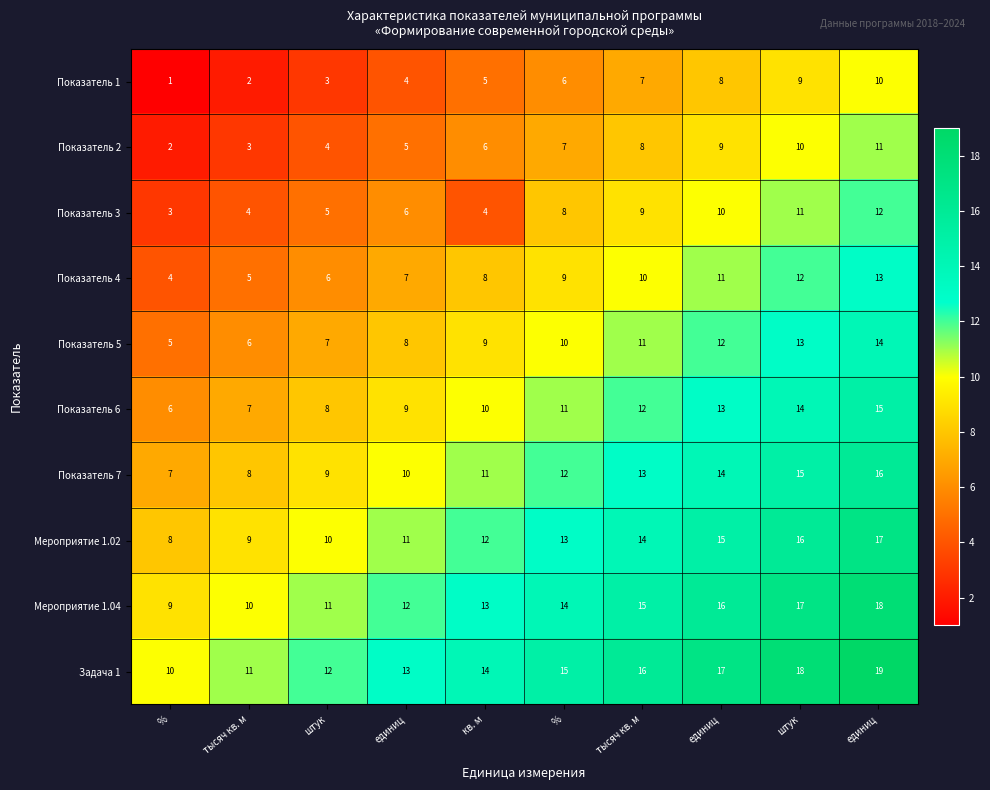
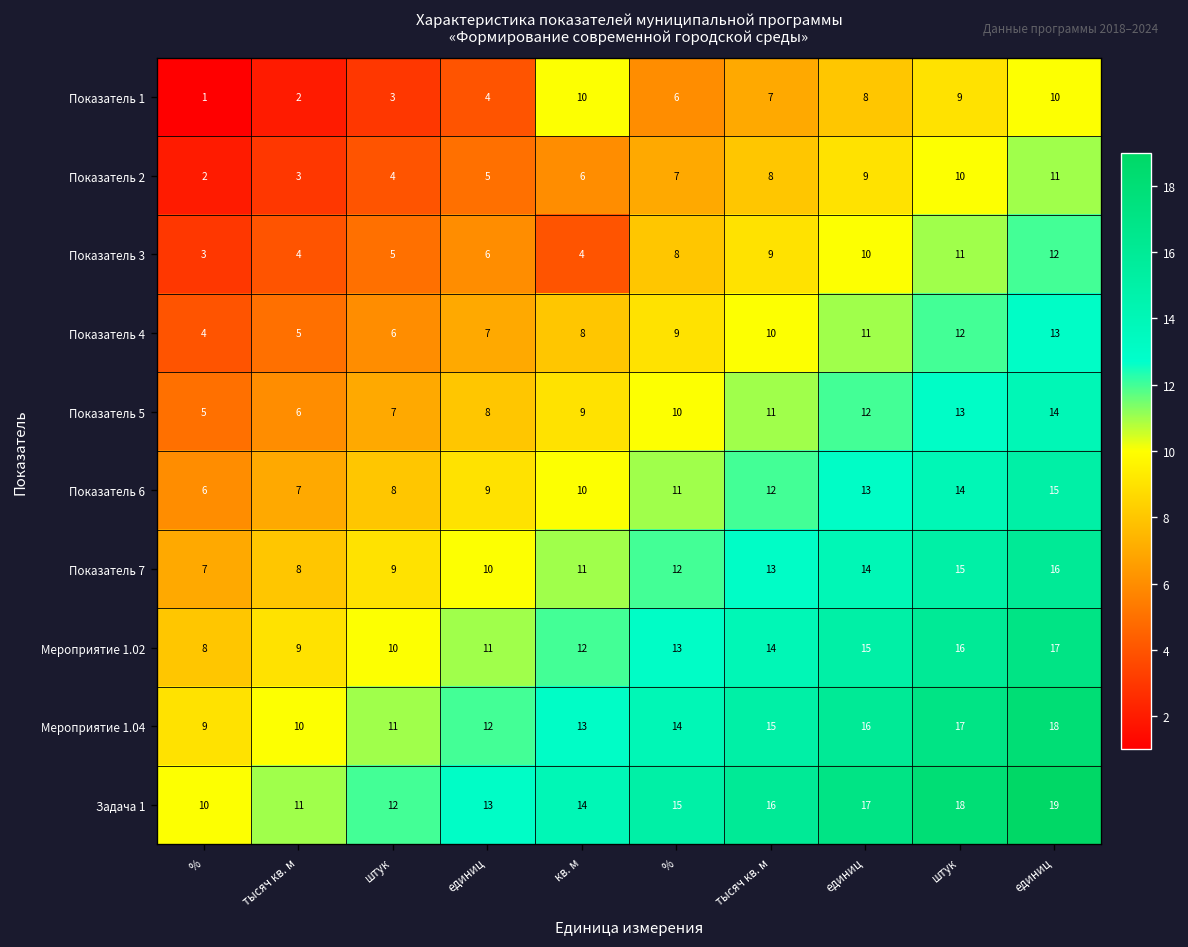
  {
    "Показатель 1": {
-     "кв. м": 5
+     "кв. м": 10
    },
    "Показатель 2": {
      "кв. м": 6
    },
    "Показатель 3": {
      "кв. м": 4
    },
    "Показатель 4": {
      "кв. м": 8
    },
    "Показатель 5": {
      "кв. м": 9
    },
    "Показатель 6": {
      "кв. м": 10
    },
    "Показатель 7": {
      "кв. м": 11
    },
    "Мероприятие 1.02": {
      "кв. м": 12
    },
    "Мероприятие 1.04": {
      "кв. м": 13
    },
    "Задача 1": {
      "кв. м": 14
    }
  }
